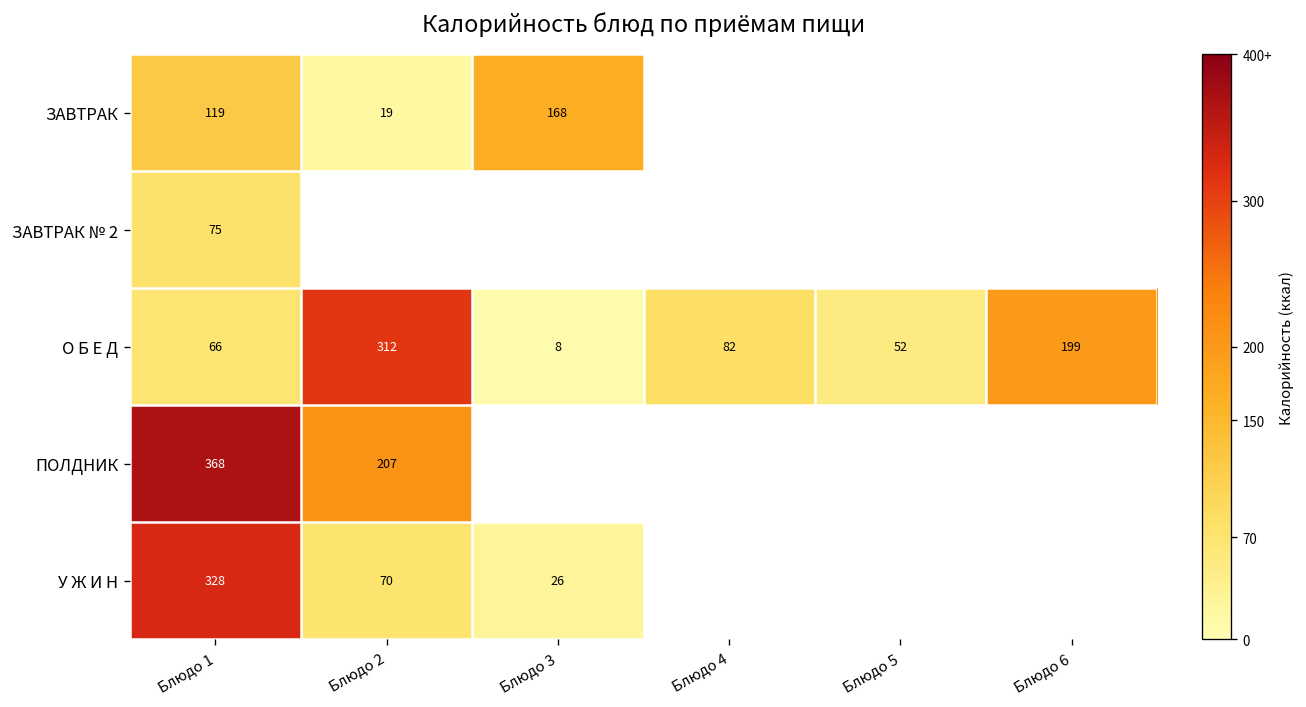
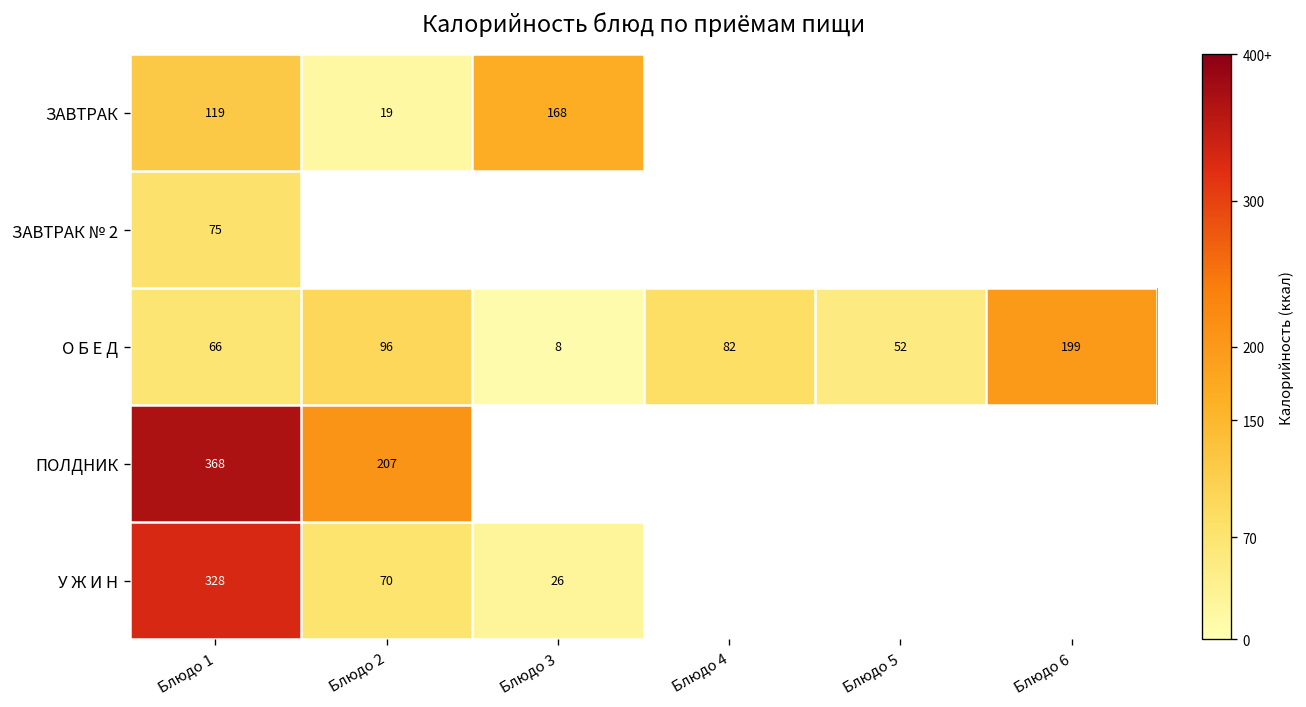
  {
    "ЗАВТРАК": {
      "Блюдо 1": 119,
      "Блюдо 2": 19,
      "Блюдо 3": 168
    },
    "ЗАВТРАК № 2": {
      "Блюдо 1": 75
    },
    "О Б Е Д": {
      "Блюдо 1": 66,
-     "Блюдо 2": 312,
+     "Блюдо 2": 96,
      "Блюдо 3": 8,
      "Блюдо 4": 82,
      "Блюдо 5": 52,
      "Блюдо 6": 199
    },
    "ПОЛДНИК": {
      "Блюдо 1": 368,
      "Блюдо 2": 207
    },
    "У Ж И Н": {
      "Блюдо 1": 328,
      "Блюдо 2": 70,
      "Блюдо 3": 26
    }
  }
